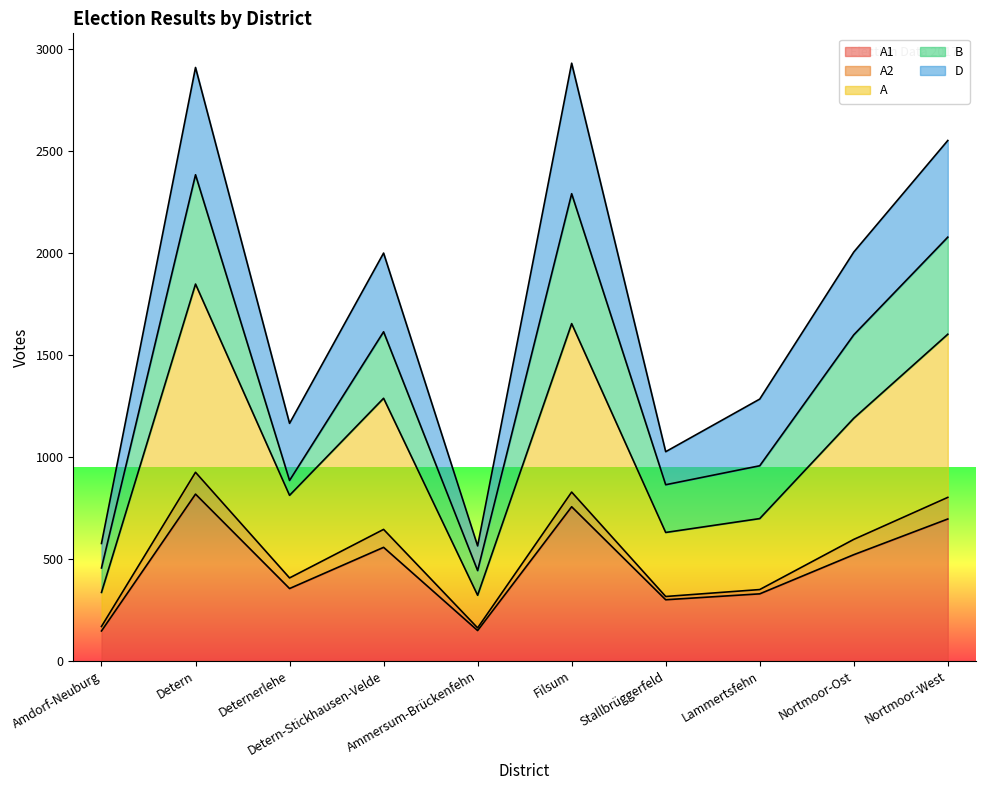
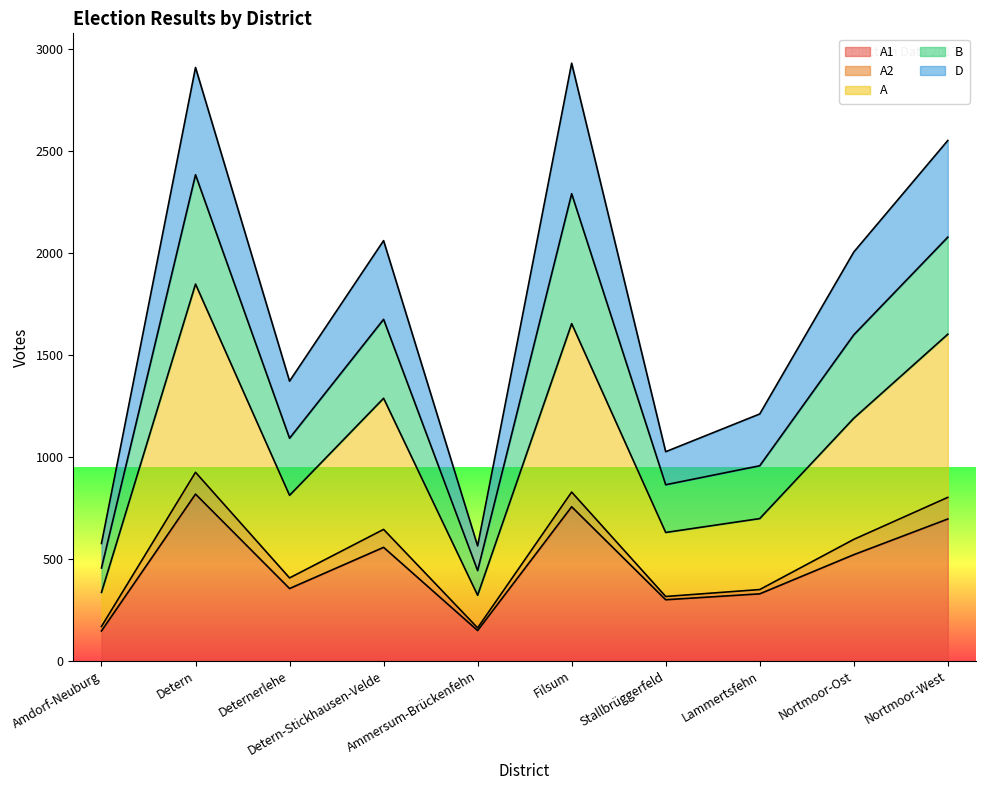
  {
    "A": {
      "Amdorf-Neuburg": 170,
      "Detern": 920,
      "Deternerlehe": 410,
      "Detern-Stickhausen-Velde": 640,
      "Ammersum-Brückenfehn": 160,
      "Filsum": 830,
      "Stallbrüggerfeld": 310,
      "Lammertsfehn": 350,
      "Nortmoor-Ost": 590,
      "Nortmoor-West": 800
    },
    "B": {
      "Amdorf-Neuburg": 120,
      "Detern": 540,
-     "Deternerlehe": 70,
-     "Detern-Stickhausen-Velde": 330,
+     "Deternerlehe": 280,
+     "Detern-Stickhausen-Velde": 390,
      "Ammersum-Brückenfehn": 120,
      "Filsum": 640,
      "Stallbrüggerfeld": 230,
      "Lammertsfehn": 260,
      "Nortmoor-Ost": 410,
      "Nortmoor-West": 480
    },
    "D": {
      "Amdorf-Neuburg": 120,
      "Detern": 530,
      "Deternerlehe": 280,
      "Detern-Stickhausen-Velde": 390,
      "Ammersum-Brückenfehn": 120,
      "Filsum": 640,
      "Stallbrüggerfeld": 160,
-     "Lammertsfehn": 330,
+     "Lammertsfehn": 250,
      "Nortmoor-Ost": 410,
      "Nortmoor-West": 470
    }
  }
